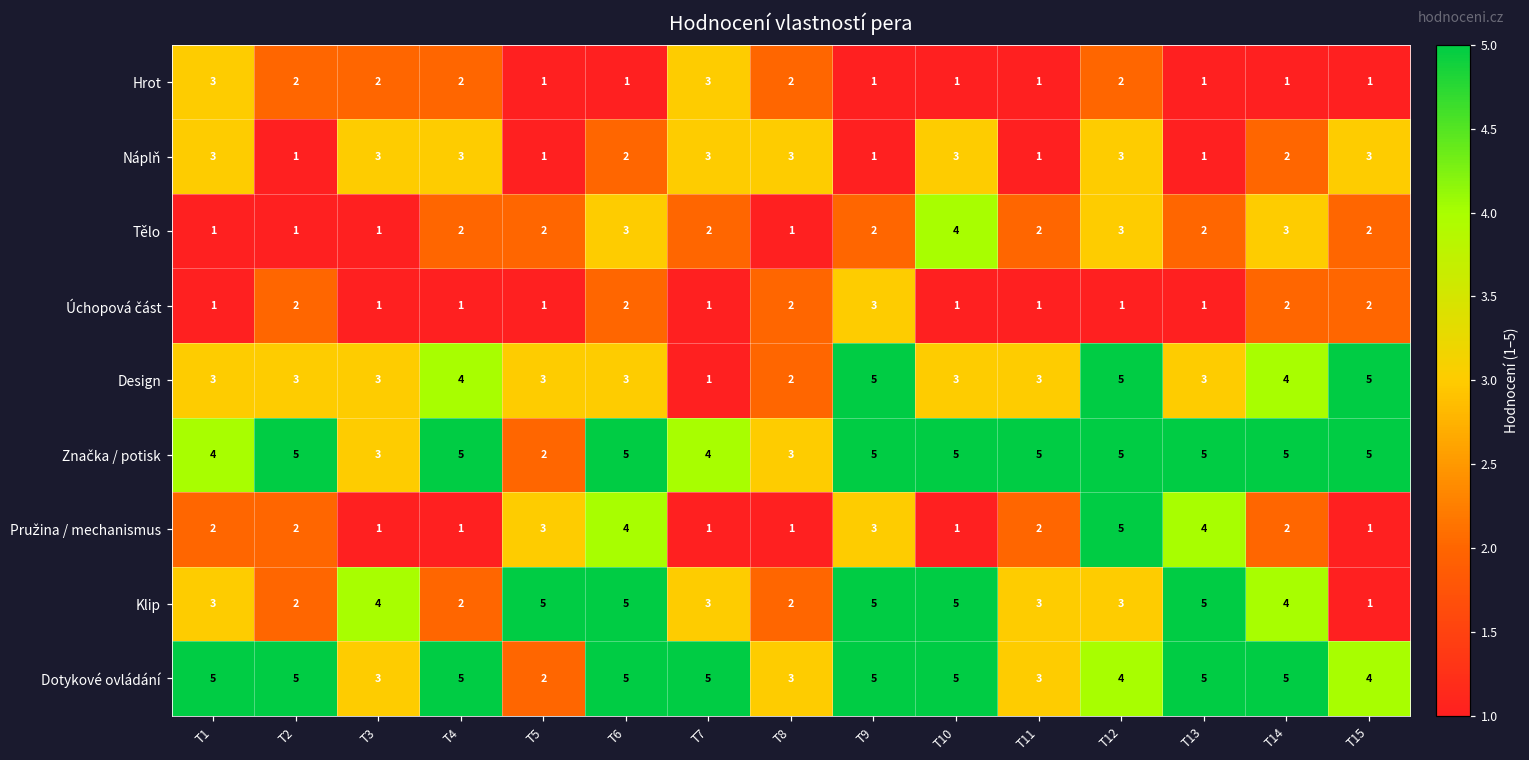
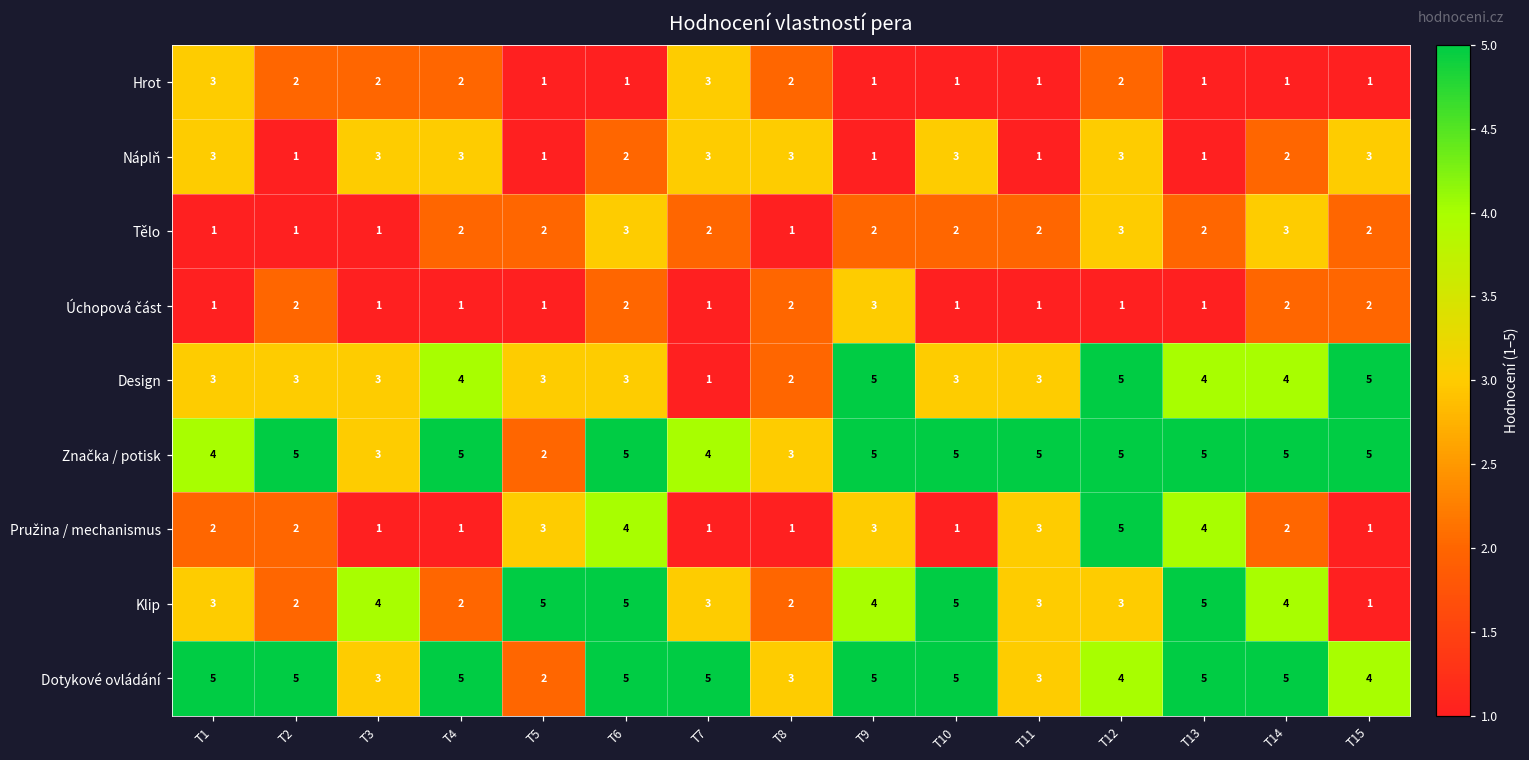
  {
    "Hrot": {
      "T1": 3,
      "T2": 2,
      "T3": 2,
      "T4": 2,
      "T5": 1,
      "T6": 1,
      "T7": 3,
      "T8": 2,
      "T9": 1,
      "T10": 1,
      "T11": 1,
      "T12": 2,
      "T13": 1,
      "T14": 1,
      "T15": 1
    },
    "Náplň": {
      "T1": 3,
      "T2": 1,
      "T3": 3,
      "T4": 3,
      "T5": 1,
      "T6": 2,
      "T7": 3,
      "T8": 3,
      "T9": 1,
      "T10": 3,
      "T11": 1,
      "T12": 3,
      "T13": 1,
      "T14": 2,
      "T15": 3
    },
    "Tělo": {
      "T1": 1,
      "T2": 1,
      "T3": 1,
      "T4": 2,
      "T5": 2,
      "T6": 3,
      "T7": 2,
      "T8": 1,
      "T9": 2,
-     "T10": 4,
+     "T10": 2,
      "T11": 2,
      "T12": 3,
      "T13": 2,
      "T14": 3,
      "T15": 2
    },
    "Úchopová část": {
      "T1": 1,
      "T2": 2,
      "T3": 1,
      "T4": 1,
      "T5": 1,
      "T6": 2,
      "T7": 1,
      "T8": 2,
      "T9": 3,
      "T10": 1,
      "T11": 1,
      "T12": 1,
      "T13": 1,
      "T14": 2,
      "T15": 2
    },
    "Design": {
      "T1": 3,
      "T2": 3,
      "T3": 3,
      "T4": 4,
      "T5": 3,
      "T6": 3,
      "T7": 1,
      "T8": 2,
      "T9": 5,
      "T10": 3,
      "T11": 3,
      "T12": 5,
-     "T13": 3,
+     "T13": 4,
      "T14": 4,
      "T15": 5
    },
    "Značka / potisk": {
      "T1": 4,
      "T2": 5,
      "T3": 3,
      "T4": 5,
      "T5": 2,
      "T6": 5,
      "T7": 4,
      "T8": 3,
      "T9": 5,
      "T10": 5,
      "T11": 5,
      "T12": 5,
      "T13": 5,
      "T14": 5,
      "T15": 5
    },
    "Pružina / mechanismus": {
      "T1": 2,
      "T2": 2,
      "T3": 1,
      "T4": 1,
      "T5": 3,
      "T6": 4,
      "T7": 1,
      "T8": 1,
      "T9": 3,
      "T10": 1,
-     "T11": 2,
+     "T11": 3,
      "T12": 5,
      "T13": 4,
      "T14": 2,
      "T15": 1
    },
    "Klip": {
      "T1": 3,
      "T2": 2,
      "T3": 4,
      "T4": 2,
      "T5": 5,
      "T6": 5,
      "T7": 3,
      "T8": 2,
-     "T9": 5,
+     "T9": 4,
      "T10": 5,
      "T11": 3,
      "T12": 3,
      "T13": 5,
      "T14": 4,
      "T15": 1
    },
    "Dotykové ovládání": {
      "T1": 5,
      "T2": 5,
      "T3": 3,
      "T4": 5,
      "T5": 2,
      "T6": 5,
      "T7": 5,
      "T8": 3,
      "T9": 5,
      "T10": 5,
      "T11": 3,
      "T12": 4,
      "T13": 5,
      "T14": 5,
      "T15": 4
    }
  }
